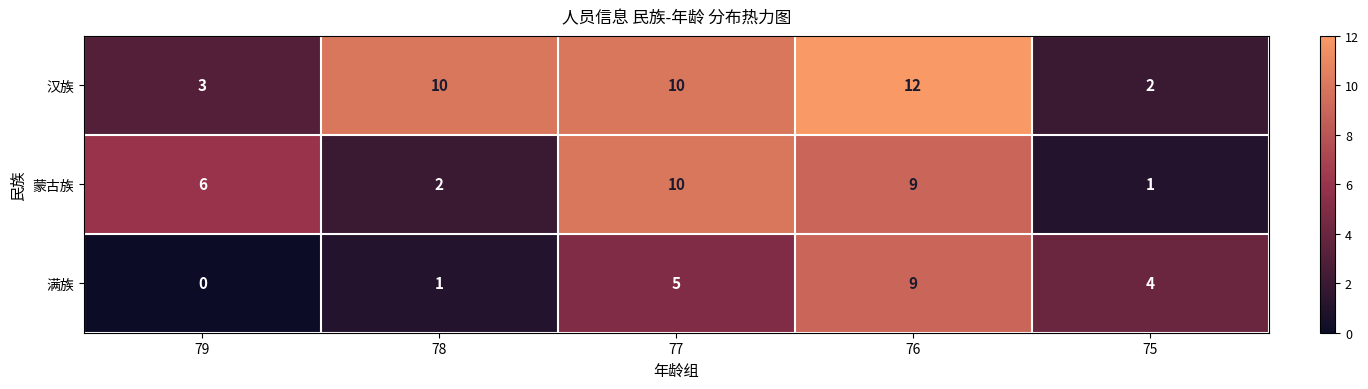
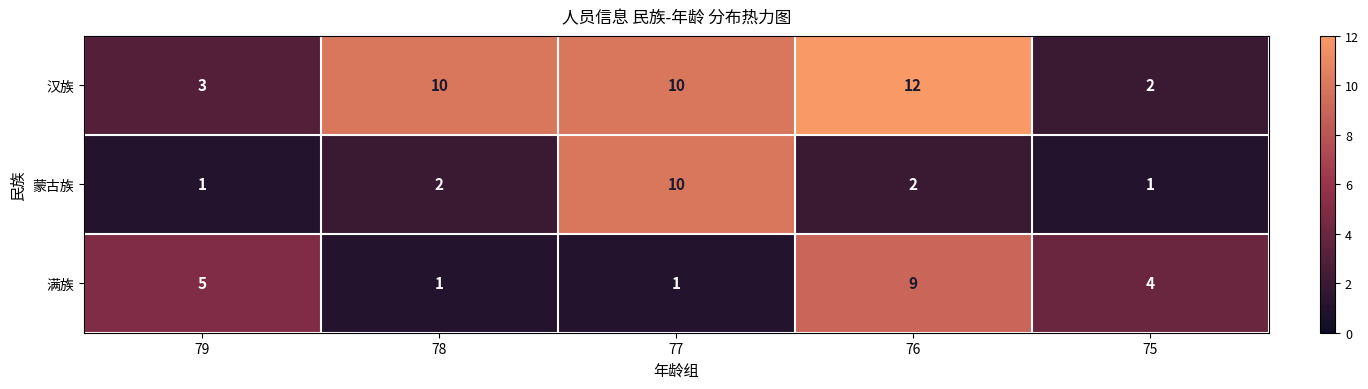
  {
    "汉族": {
      "79": 3,
      "78": 10,
      "77": 10,
      "76": 12,
      "75": 2
    },
    "蒙古族": {
-     "79": 6,
+     "79": 1,
      "78": 2,
      "77": 10,
-     "76": 9,
+     "76": 2,
      "75": 1
    },
    "满族": {
-     "79": 0,
+     "79": 5,
      "78": 1,
-     "77": 5,
+     "77": 1,
      "76": 9,
      "75": 4
    }
  }
